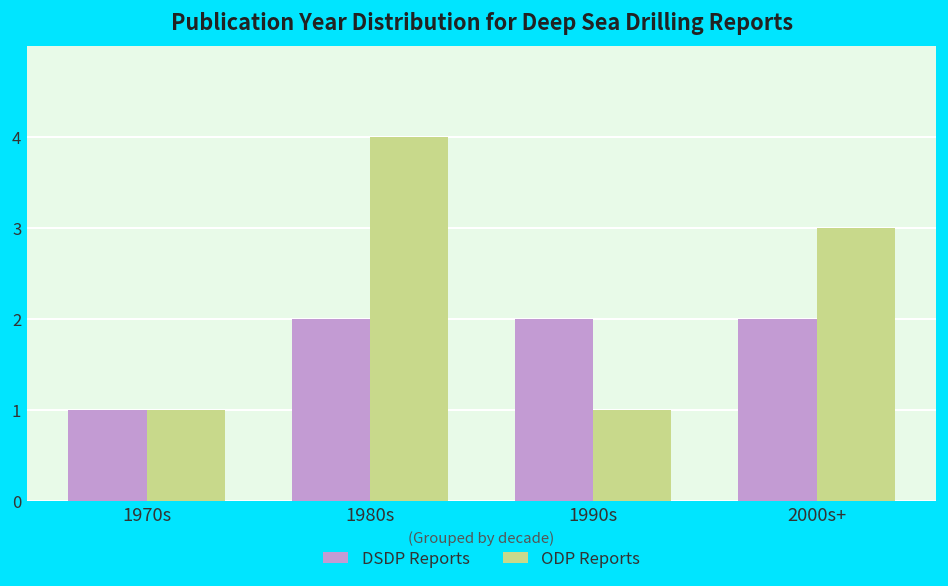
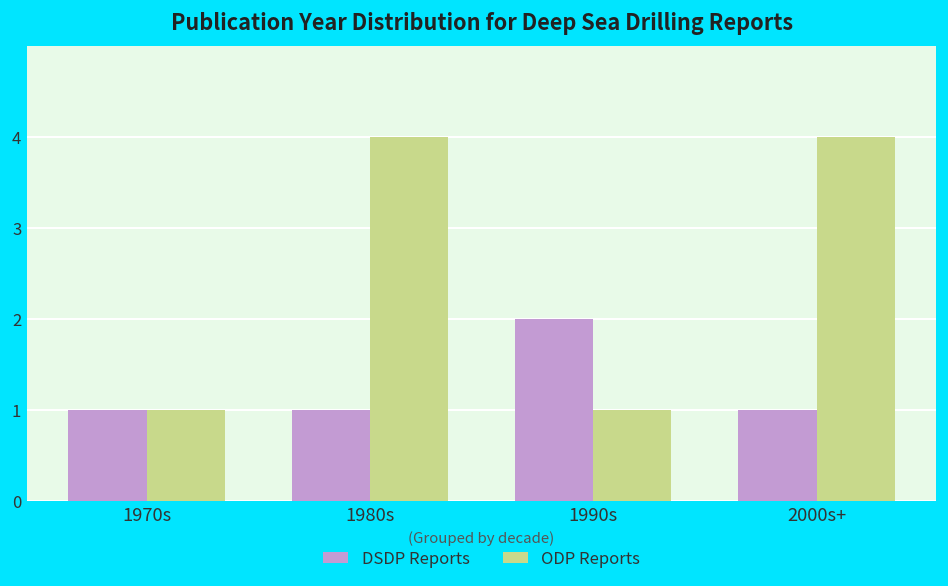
  {
    "DSDP Reports": {
      "1970s": 1,
-     "1980s": 2,
+     "1980s": 1,
      "1990s": 2,
-     "2000s+": 2
+     "2000s+": 1
    },
    "ODP Reports": {
      "1970s": 1,
      "1980s": 4,
      "1990s": 1,
-     "2000s+": 3
+     "2000s+": 4
    }
  }
